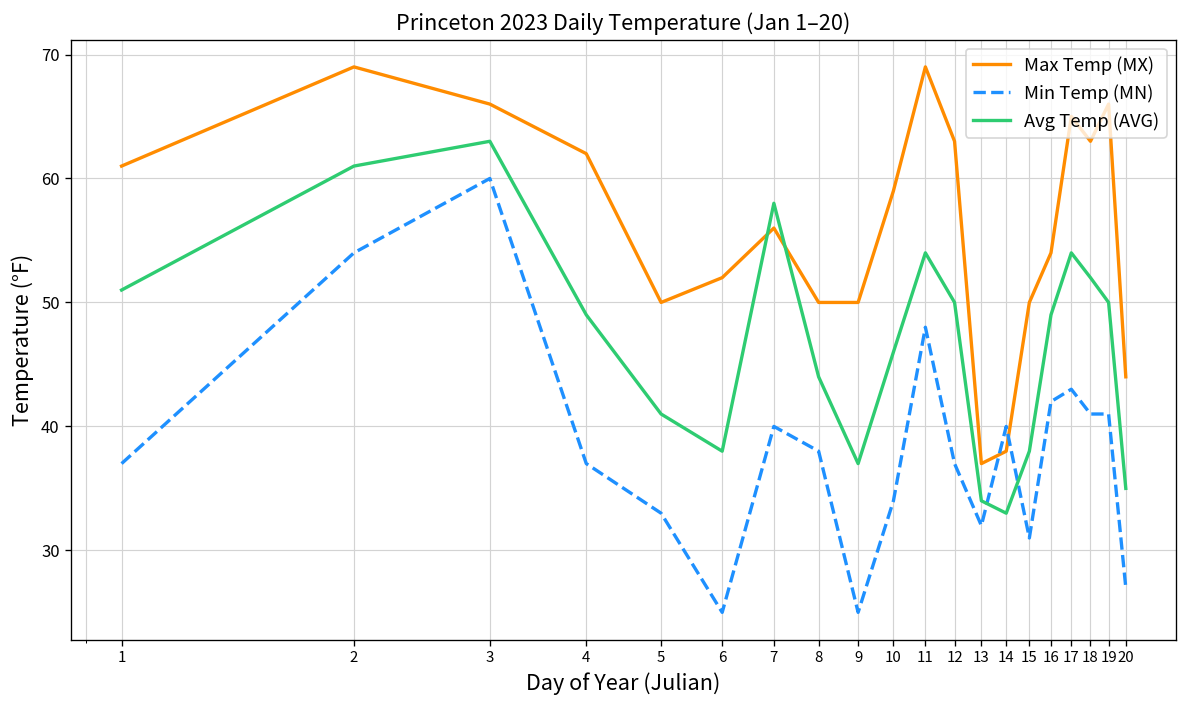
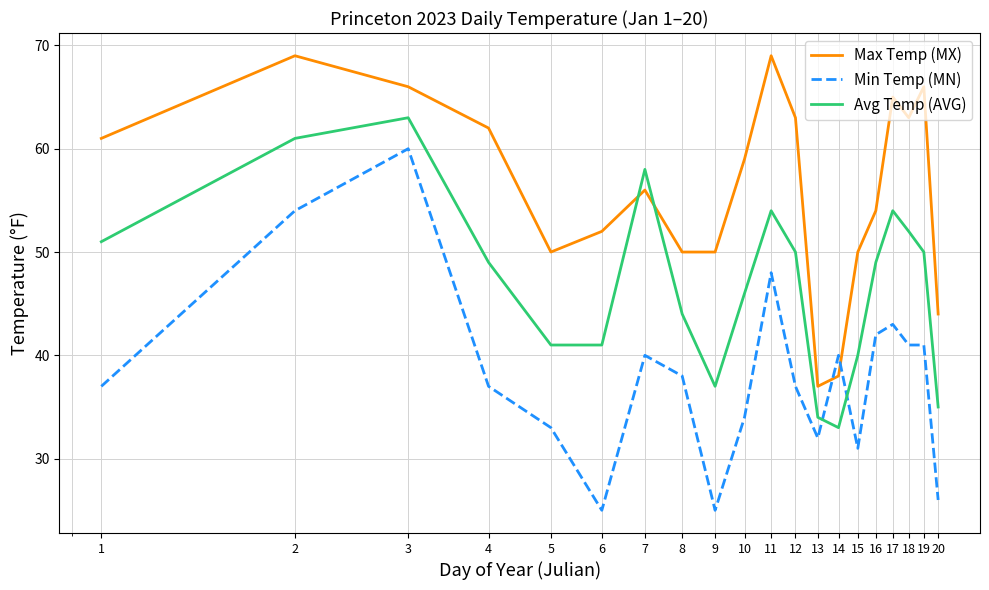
  {
    "Max Temp (MX)": {
      "1": 61,
      "2": 69,
      "3": 66,
      "4": 62,
      "5": 50,
      "6": 52,
      "7": 56,
      "8": 50,
      "9": 50,
      "10": 59,
      "11": 69,
      "12": 63,
      "13": 37,
      "14": 38,
      "15": 50,
      "16": 54,
      "20": 44
    },
    "Min Temp (MN)": {
      "1": 37,
      "2": 54,
      "3": 60,
      "4": 37,
      "5": 33,
      "6": 25,
      "7": 40,
      "8": 38,
      "9": 25,
      "10": 34,
      "11": 48,
      "12": 37,
      "13": 32,
      "14": 40,
      "15": 31,
      "16": 42,
      "17": 43,
      "18": 41,
      "19": 41,
-     "20": 27
+     "20": 26
    },
    "Avg Temp (AVG)": {
      "1": 51,
      "2": 61,
      "3": 63,
      "4": 49,
      "5": 41,
-     "6": 38,
+     "6": 41,
      "7": 58,
      "8": 44,
      "9": 37,
      "10": 46,
      "11": 54,
      "12": 50,
      "13": 34,
      "14": 33,
-     "15": 38,
+     "15": 40,
      "16": 49,
      "17": 54,
      "18": 52,
      "19": 50,
      "20": 35
    }
  }
